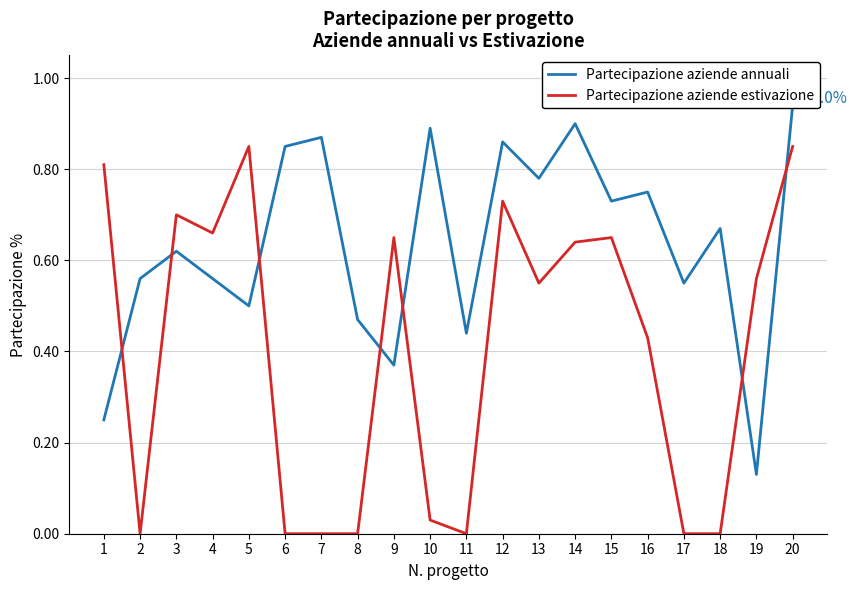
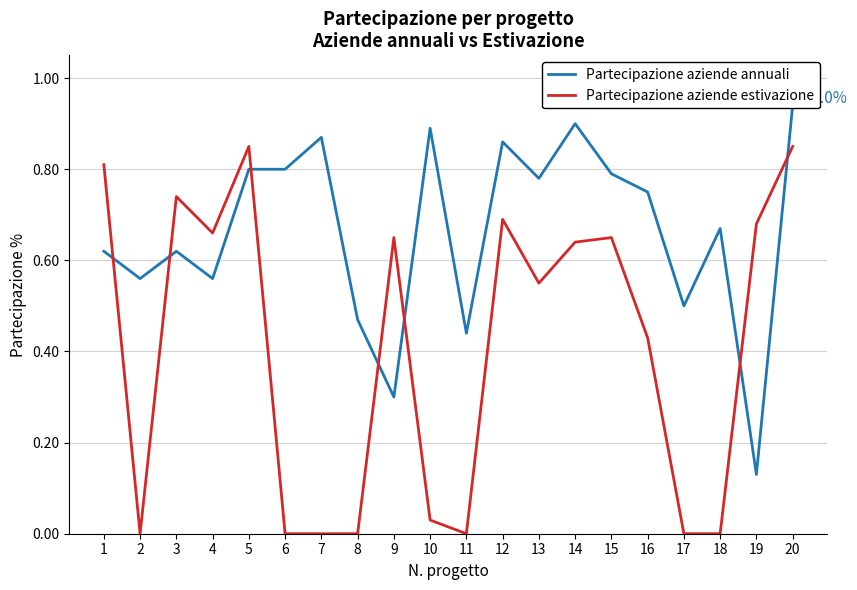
  {
    "Partecipazione aziende annuali": {
-     "1": 0.25,
+     "1": 0.62,
      "2": 0.56,
      "3": 0.62,
      "4": 0.56,
-     "5": 0.5,
-     "6": 0.85,
+     "5": 0.8,
+     "6": 0.80,
      "7": 0.87,
      "8": 0.47,
-     "9": 0.37,
+     "9": 0.30,
      "10": 0.89,
      "11": 0.44,
      "12": 0.86,
      "13": 0.78,
      "14": 0.90,
-     "15": 0.73,
+     "15": 0.79,
      "16": 0.75,
-     "17": 0.55,
+     "17": 0.50,
      "18": 0.67,
      "19": 0.13
    },
    "Partecipazione aziende estivazione": {
      "1": 0.81,
      "2": 0.00,
-     "3": 0.70,
+     "3": 0.74,
      "4": 0.66,
      "5": 0.85,
      "6": 0.00,
      "7": 0.00,
      "8": 0.00,
      "9": 0.65,
      "10": 0.03,
      "11": 0.00,
-     "12": 0.73,
+     "12": 0.69,
      "13": 0.55,
      "14": 0.64,
      "15": 0.65,
      "16": 0.43,
      "17": 0.00,
      "18": 0.00,
-     "19": 0.56,
+     "19": 0.68,
      "20": 0.85
    }
  }
